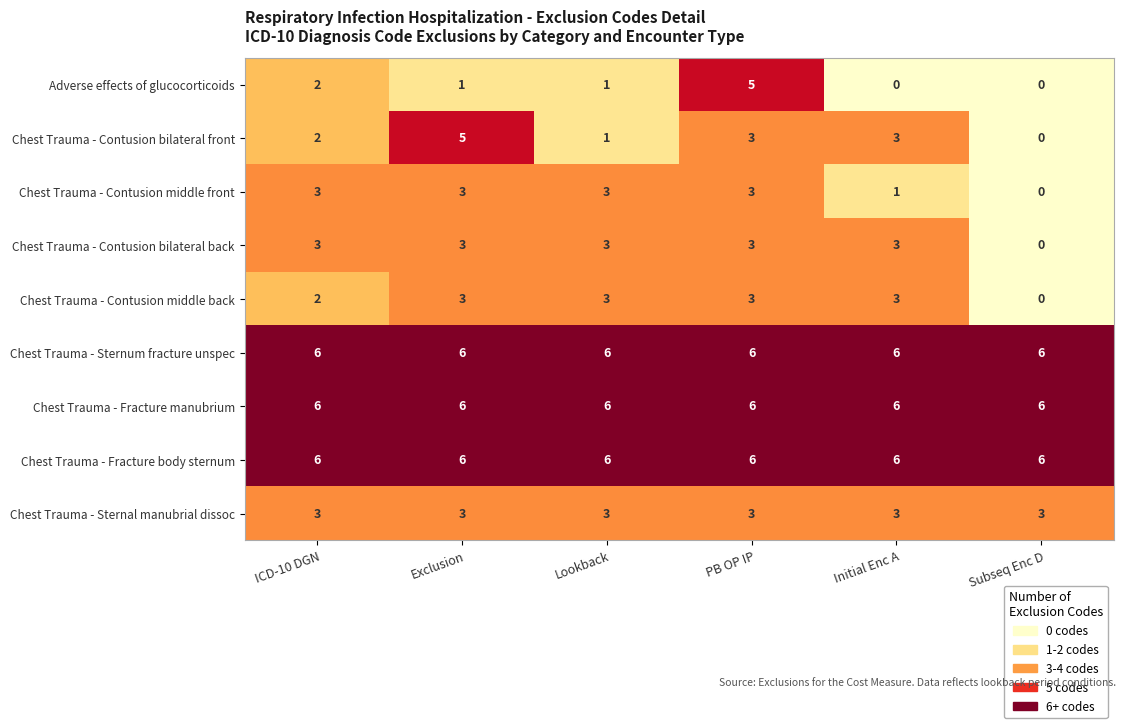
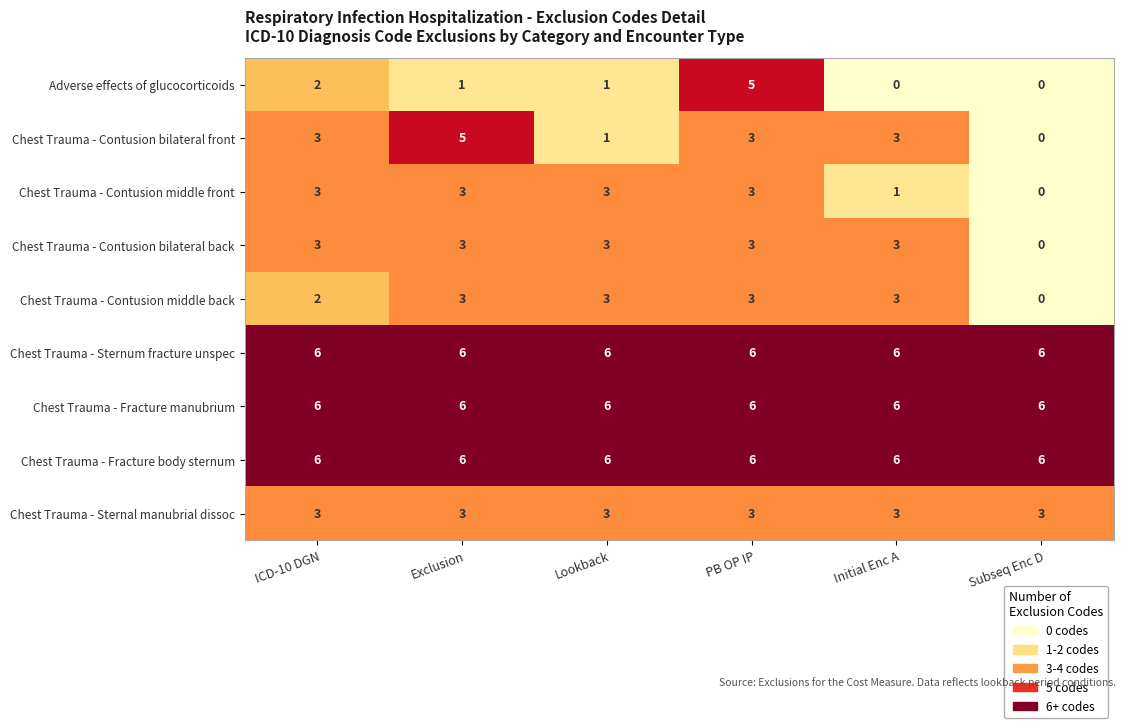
  {
    "Adverse effects of glucocorticoids": {
      "ICD-10 DGN": 2,
      "Exclusion": 1,
      "Lookback": 1,
      "PB OP IP": 5,
      "Initial Enc A": 0,
      "Subseq Enc D": 0
    },
    "Chest Trauma - Contusion bilateral front": {
-     "ICD-10 DGN": 2,
+     "ICD-10 DGN": 3,
      "Exclusion": 5,
      "Lookback": 1,
      "PB OP IP": 3,
      "Initial Enc A": 3,
      "Subseq Enc D": 0
    },
    "Chest Trauma - Contusion middle front": {
      "ICD-10 DGN": 3,
      "Exclusion": 3,
      "Lookback": 3,
      "PB OP IP": 3,
      "Initial Enc A": 1,
      "Subseq Enc D": 0
    },
    "Chest Trauma - Contusion bilateral back": {
      "ICD-10 DGN": 3,
      "Exclusion": 3,
      "Lookback": 3,
      "PB OP IP": 3,
      "Initial Enc A": 3,
      "Subseq Enc D": 0
    },
    "Chest Trauma - Contusion middle back": {
      "ICD-10 DGN": 2,
      "Exclusion": 3,
      "Lookback": 3,
      "PB OP IP": 3,
      "Initial Enc A": 3,
      "Subseq Enc D": 0
    },
    "Chest Trauma - Sternum fracture unspec": {
      "ICD-10 DGN": 6,
      "Exclusion": 6,
      "Lookback": 6,
      "PB OP IP": 6,
      "Initial Enc A": 6,
      "Subseq Enc D": 6
    },
    "Chest Trauma - Fracture manubrium": {
      "ICD-10 DGN": 6,
      "Exclusion": 6,
      "Lookback": 6,
      "PB OP IP": 6,
      "Initial Enc A": 6,
      "Subseq Enc D": 6
    },
    "Chest Trauma - Fracture body sternum": {
      "ICD-10 DGN": 6,
      "Exclusion": 6,
      "Lookback": 6,
      "PB OP IP": 6,
      "Initial Enc A": 6,
      "Subseq Enc D": 6
    },
    "Chest Trauma - Sternal manubrial dissoc": {
      "ICD-10 DGN": 3,
      "Exclusion": 3,
      "Lookback": 3,
      "PB OP IP": 3,
      "Initial Enc A": 3,
      "Subseq Enc D": 3
    }
  }
